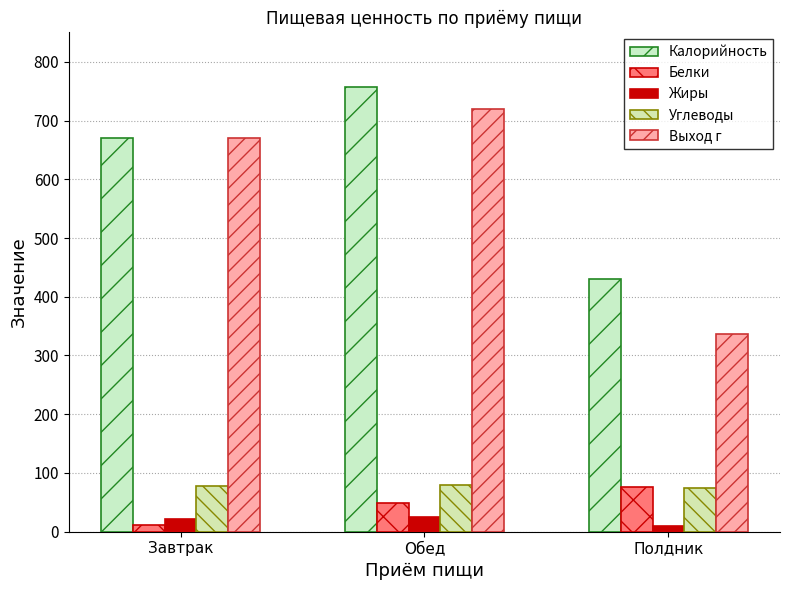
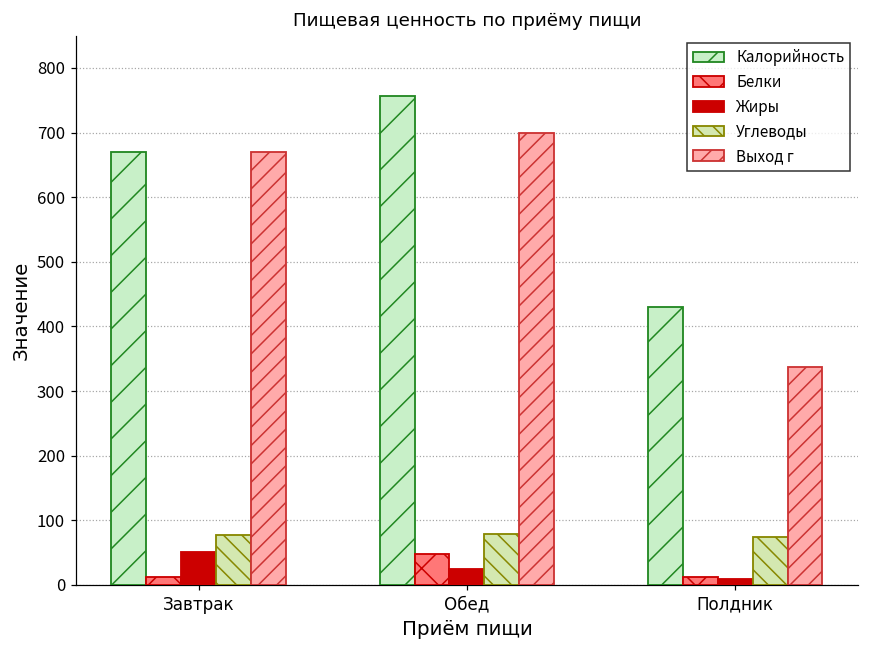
  {
    "Белки": {
      "Завтрак": 10,
      "Обед": 50,
-     "Полдник": 80
+     "Полдник": 10
    },
    "Жиры": {
-     "Завтрак": 20,
+     "Завтрак": 50,
      "Обед": 20,
      "Полдник": 10
    },
    "Выход г": {
      "Завтрак": 670,
-     "Обед": 720,
+     "Обед": 700,
      "Полдник": 340
    }
  }
